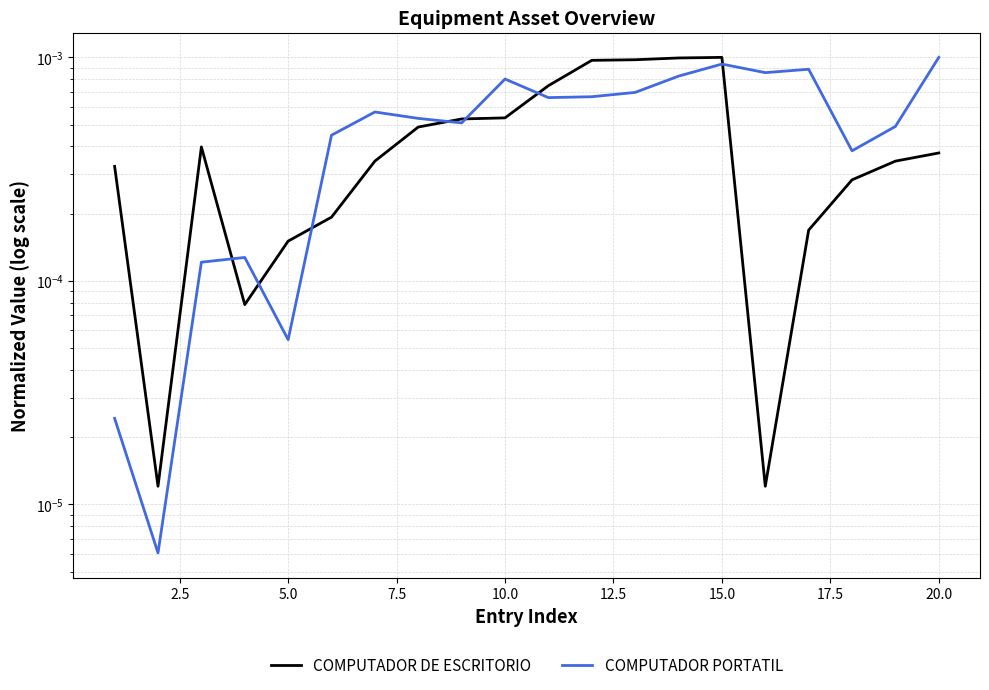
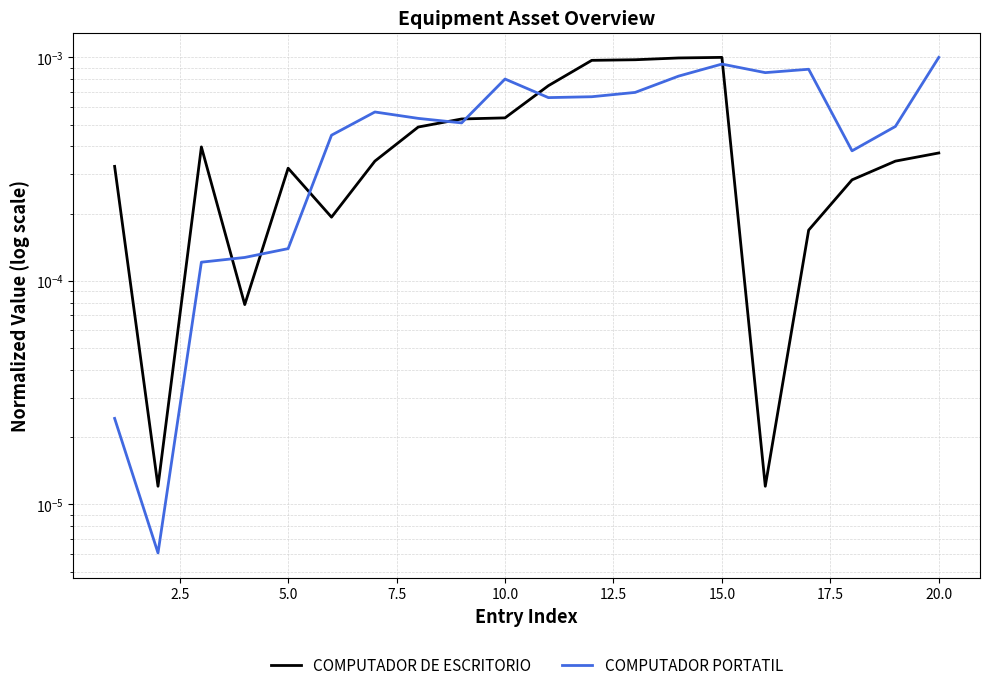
  {
    "COMPUTADOR DE ESCRITORIO": {
-     "5.0": 0.00015,
+     "5.0": 0.00032,
      "10.0": 0.00054,
      "15.0": 0.0010,
      "20.0": 0.00037
    },
    "COMPUTADOR PORTATIL": {
-     "5.0": 0.000055,
+     "5.0": 0.00014,
      "10.0": 0.00080,
      "15.0": 0.00093,
      "20.0": 0.0010
    }
  }
